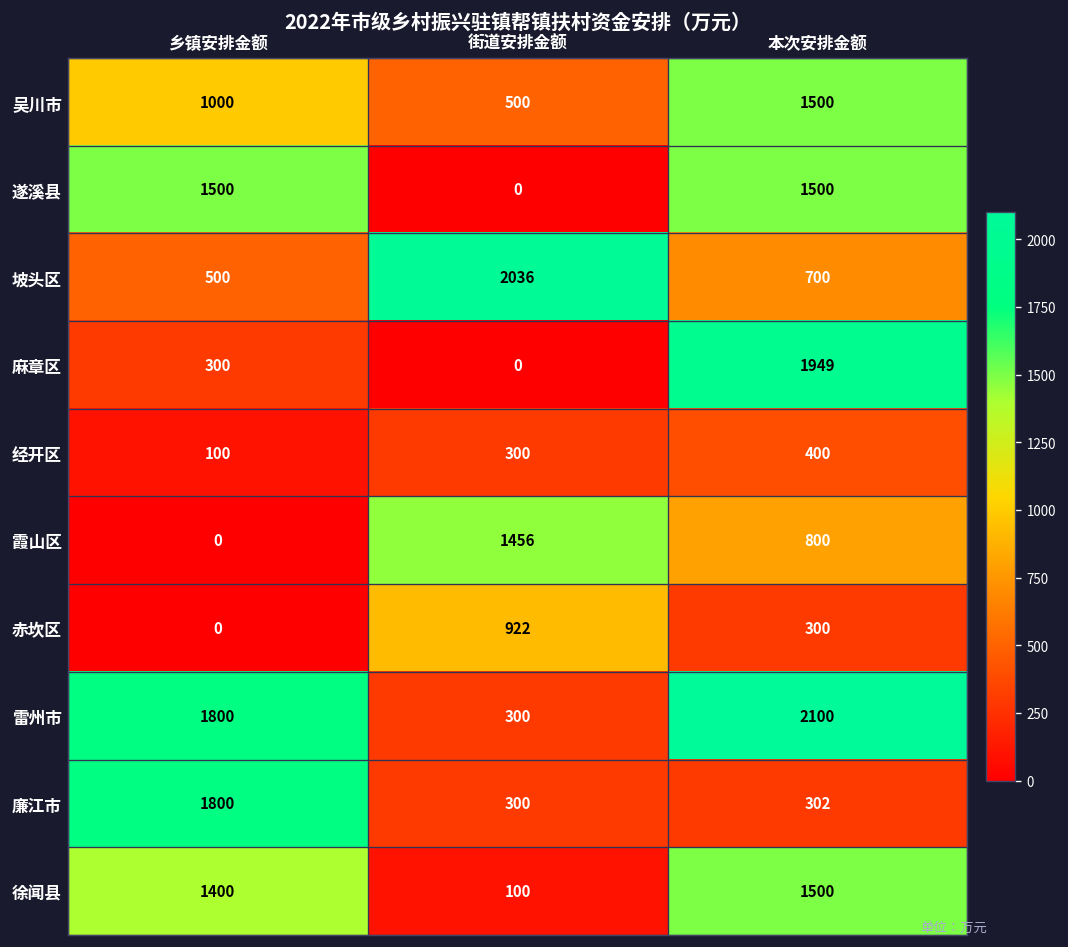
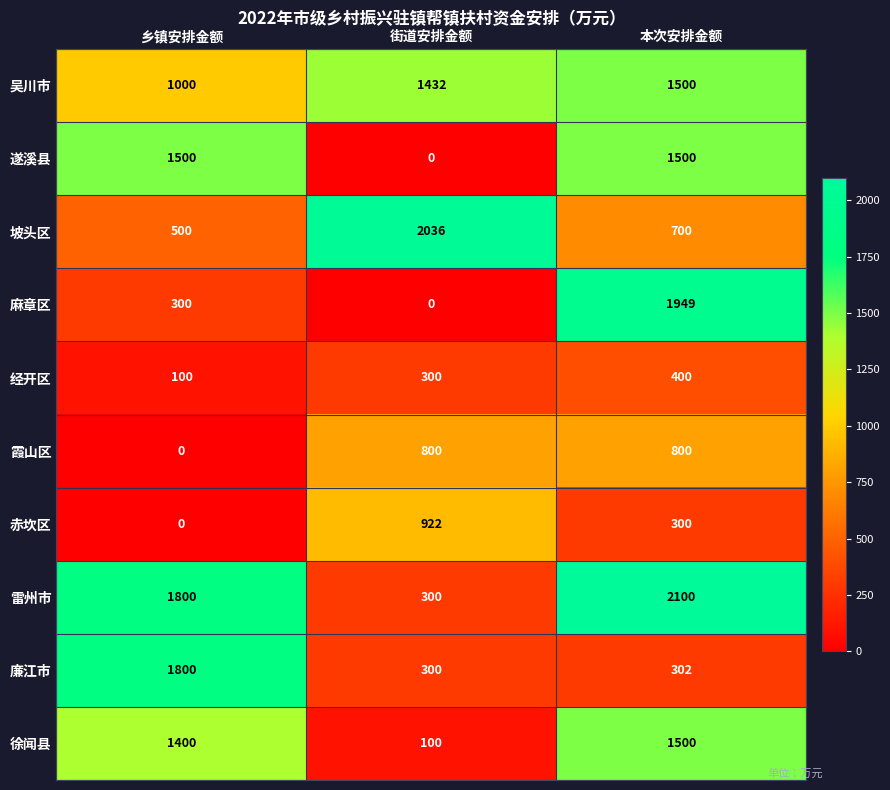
  {
    "吴川市": {
      "乡镇安排金额": 1000,
-     "街道安排金额": 500,
+     "街道安排金额": 1432,
      "本次安排金额": 1500
    },
    "遂溪县": {
      "乡镇安排金额": 1500,
      "街道安排金额": 0,
      "本次安排金额": 1500
    },
    "坡头区": {
      "乡镇安排金额": 500,
      "街道安排金额": 2036,
      "本次安排金额": 700
    },
    "麻章区": {
      "乡镇安排金额": 300,
      "街道安排金额": 0,
      "本次安排金额": 1949
    },
    "经开区": {
      "乡镇安排金额": 100,
      "街道安排金额": 300,
      "本次安排金额": 400
    },
    "霞山区": {
      "乡镇安排金额": 0,
-     "街道安排金额": 1456,
+     "街道安排金额": 800,
      "本次安排金额": 800
    },
    "赤坎区": {
      "乡镇安排金额": 0,
      "街道安排金额": 922,
      "本次安排金额": 300
    },
    "雷州市": {
      "乡镇安排金额": 1800,
      "街道安排金额": 300,
      "本次安排金额": 2100
    },
    "廉江市": {
      "乡镇安排金额": 1800,
      "街道安排金额": 300,
      "本次安排金额": 302
    },
    "徐闻县": {
      "乡镇安排金额": 1400,
      "街道安排金额": 100,
      "本次安排金额": 1500
    }
  }
